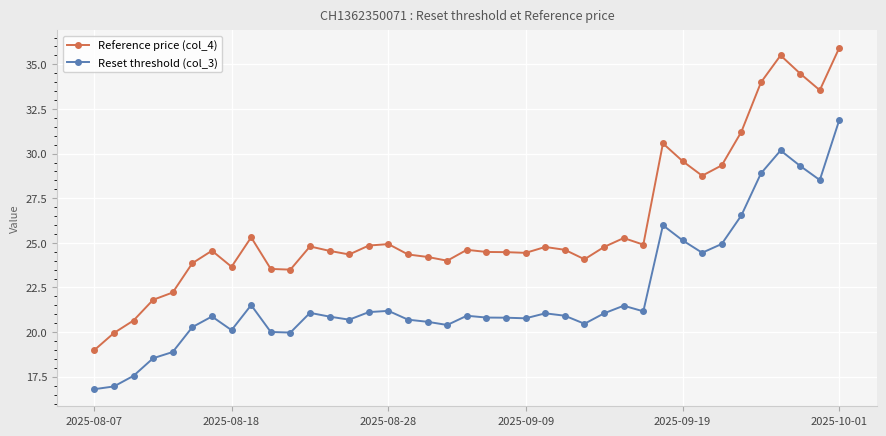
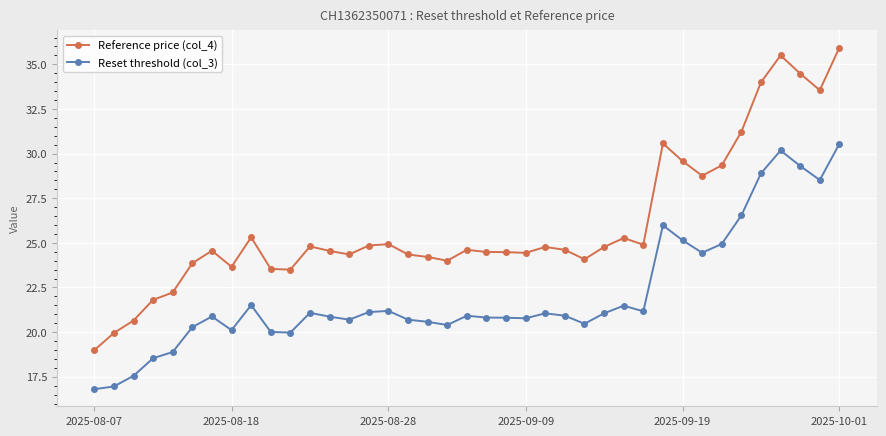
  {
    "Reference price (col_4)": {
      "2025-08-07": 19.0,
      "2025-10-01": 35.9
    },
    "Reset threshold (col_3)": {
      "2025-08-07": 16.8,
-     "2025-10-01": 31.9
+     "2025-10-01": 30.5
    }
  }
